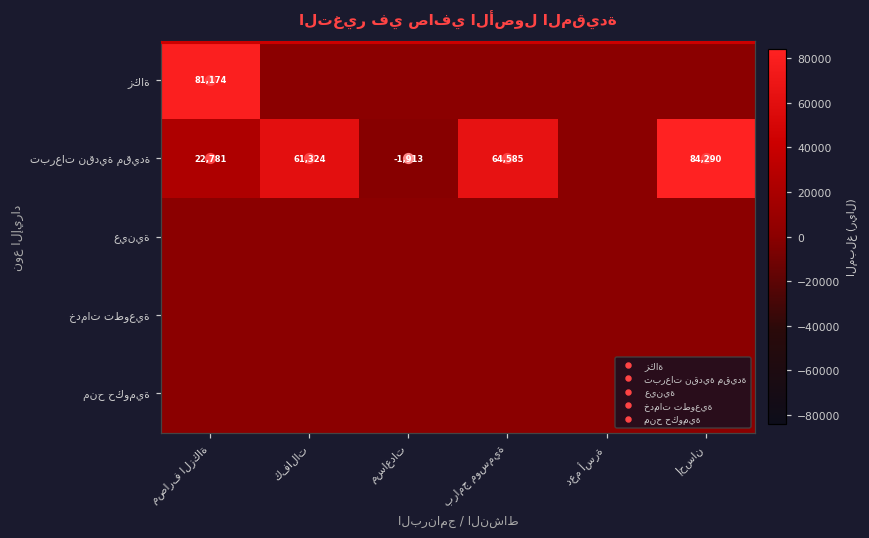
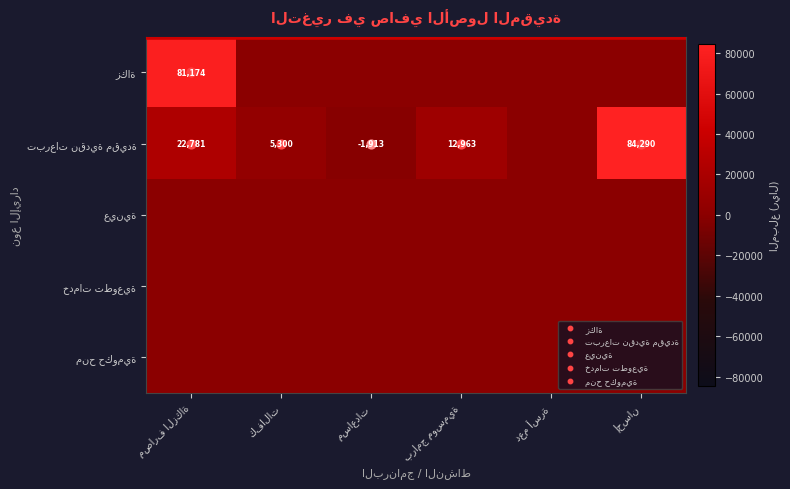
  {
    "تبرعات نقدية مقيدة": {
-     "كفالات": "61,324",
-     "برامج موسمية": "64,585"
+     "كفالات": "5,300",
+     "برامج موسمية": "12,963"
    }
  }
